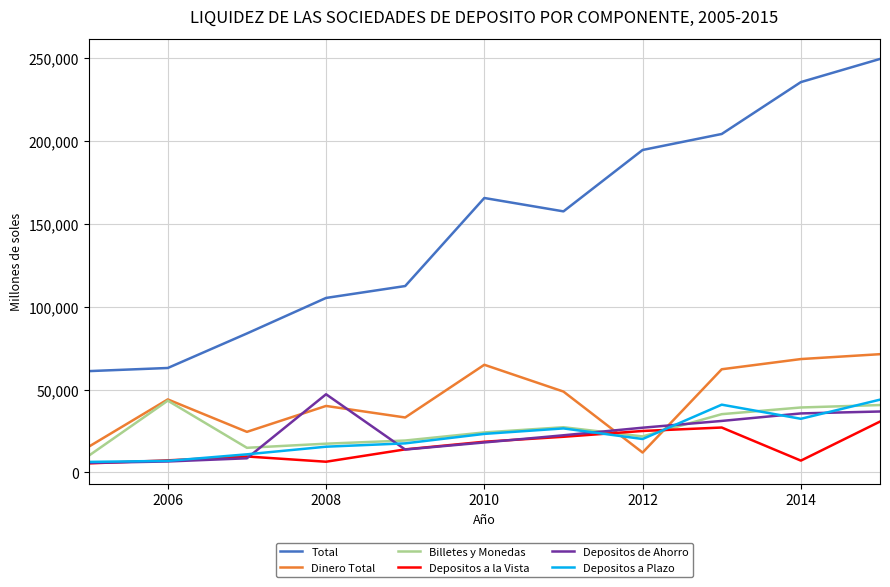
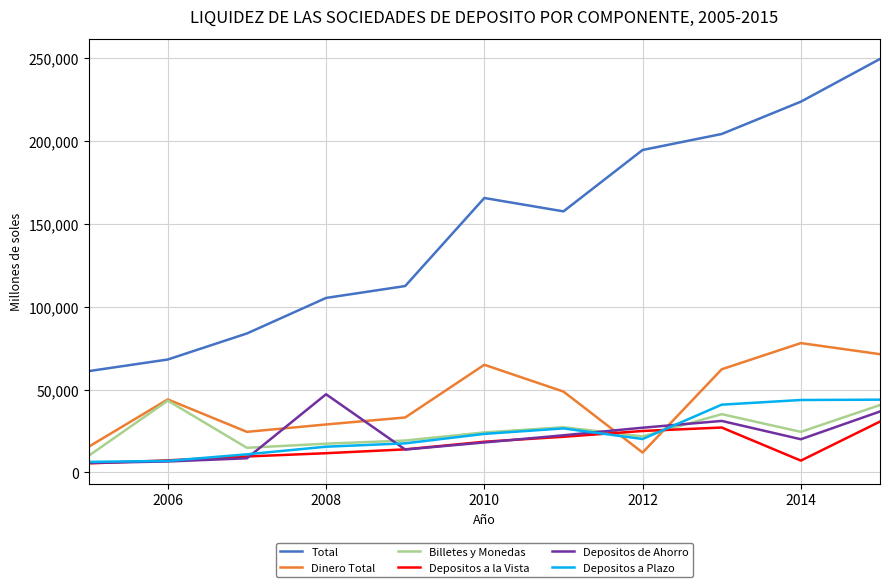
  {
    "Total": {
-     "2006": "63,000",
+     "2006": "68,000",
      "2008": "105,000",
      "2010": "166,000",
      "2012": "194,000",
-     "2014": "235,000"
+     "2014": "224,000"
    },
    "Dinero Total": {
-     "2008": "40,000",
+     "2008": "29,000",
      "2010": "65,000",
      "2012": "12,000",
-     "2014": "68,000"
+     "2014": "78,000"
    },
    "Billetes y Monedas": {
      "2008": "17,000",
      "2012": "22,000",
-     "2014": "39,000"
+     "2014": "24,000"
    },
    "Depositos a la Vista": {
-     "2008": "6,000",
+     "2008": "12,000",
      "2012": "25,000",
      "2014": "7,000"
    },
    "Depositos de Ahorro": {
      "2008": "47,000",
      "2012": "27,000",
-     "2014": "36,000"
+     "2014": "20,000"
    },
    "Depositos a Plazo": {
      "2008": "16,000",
      "2012": "20,000",
-     "2014": "32,000"
+     "2014": "44,000"
    }
  }
